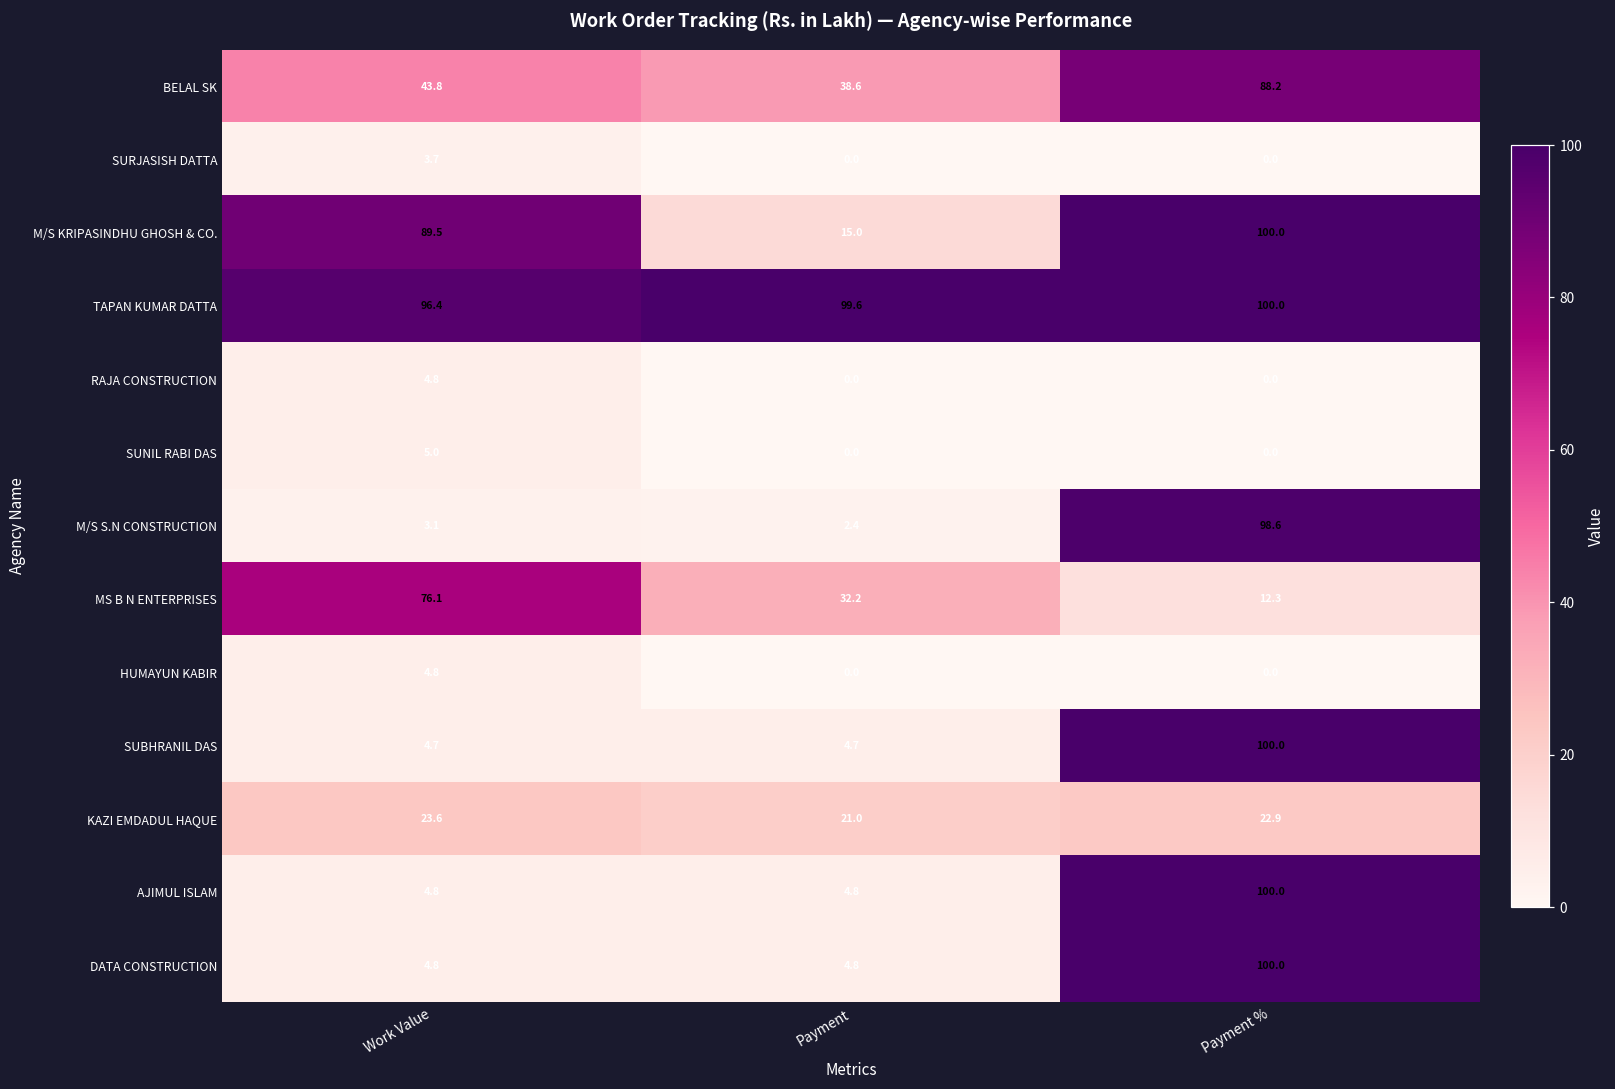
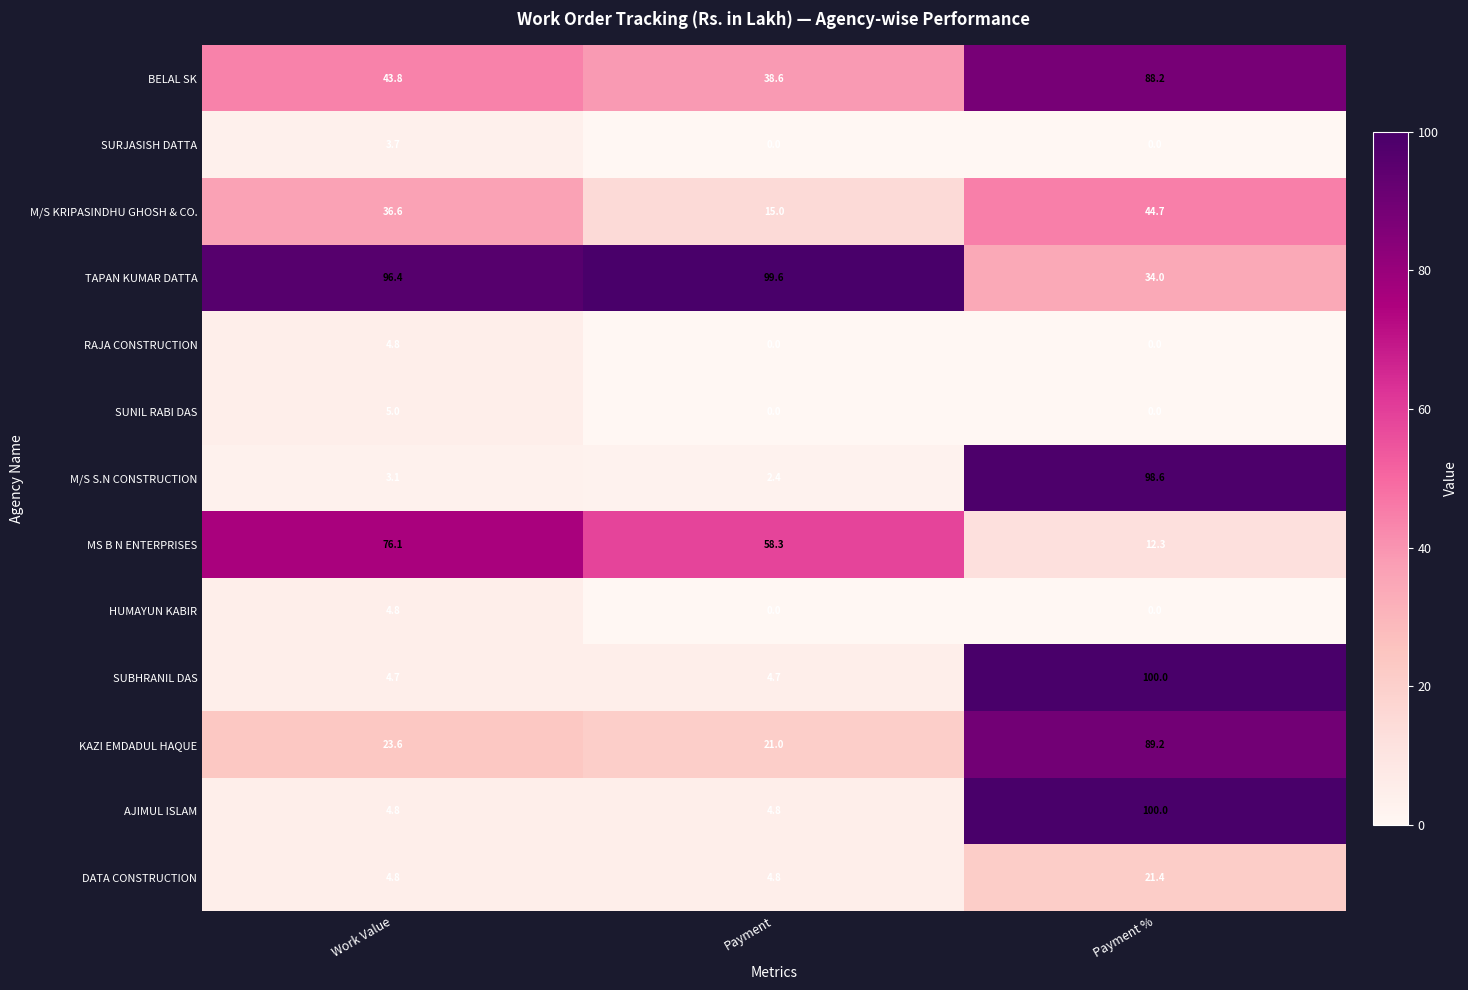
  {
    "BELAL SK": {
      "Work Value": 43.8,
      "Payment": 38.6,
      "Payment %": 88.2
    },
    "M/S KRIPASINDHU GHOSH & CO.": {
-     "Work Value": 89.5,
-     "Payment %": 100.0
+     "Work Value": 36.6,
+     "Payment %": 44.7
    },
    "TAPAN KUMAR DATTA": {
      "Work Value": 96.4,
      "Payment": 99.6,
-     "Payment %": 100.0
+     "Payment %": 34.0
    },
    "M/S S.N CONSTRUCTION": {
      "Payment %": 98.6
    },
    "MS B N ENTERPRISES": {
      "Work Value": 76.1,
-     "Payment": 32.2
+     "Payment": 58.3
    },
    "SUBHRANIL DAS": {
      "Payment %": 100.0
    },
    "KAZI EMDADUL HAQUE": {
      "Work Value": 23.6,
      "Payment": 21.0,
-     "Payment %": 22.9
+     "Payment %": 89.2
    },
    "AJIMUL ISLAM": {
      "Payment %": 100.0
    },
    "DATA CONSTRUCTION": {
-     "Payment %": 100.0
+     "Payment %": 21.4
    }
  }
